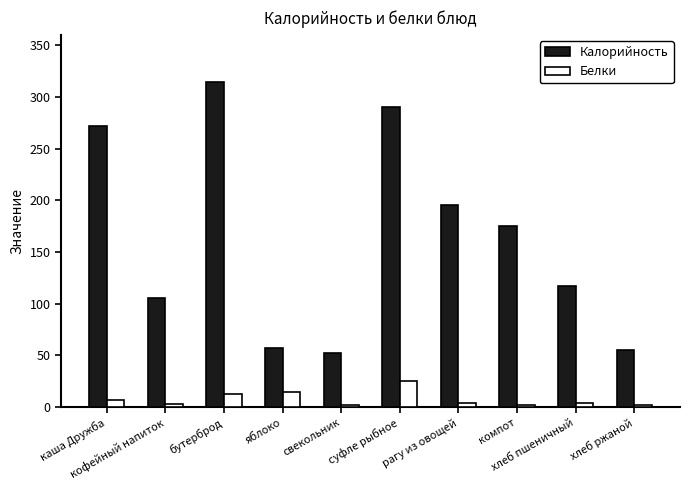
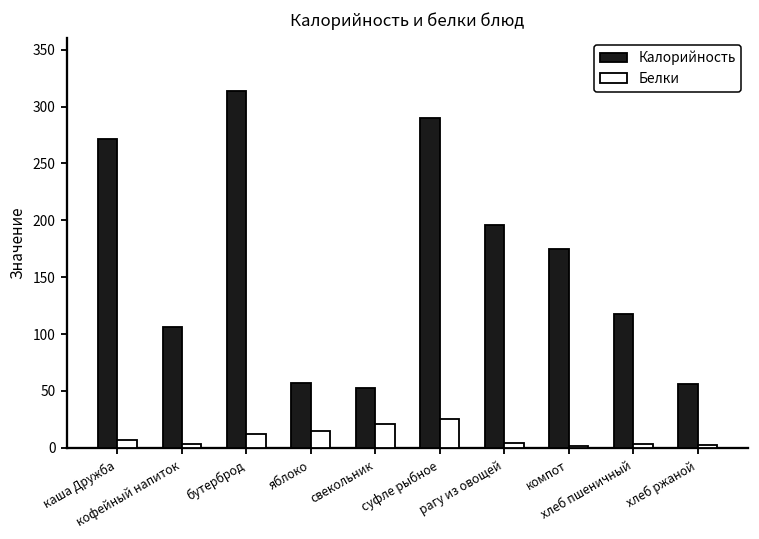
  {
    "Калорийность": {
      "каша Дружба": 272,
      "кофейный напиток": 106,
      "бутерброд": 314,
      "яблоко": 57,
      "свекольник": 52,
      "суфле рыбное": 290,
      "рагу из овощей": 196,
      "компот": 175,
      "хлеб пшеничный": 118,
      "хлеб ржаной": 56
    },
    "Белки": {
      "каша Дружба": 7,
      "кофейный напиток": 3,
      "бутерброд": 12,
      "яблоко": 14,
-     "свекольник": 2,
+     "свекольник": 21,
      "суфле рыбное": 25,
      "рагу из овощей": 4,
      "хлеб пшеничный": 4
    }
  }
